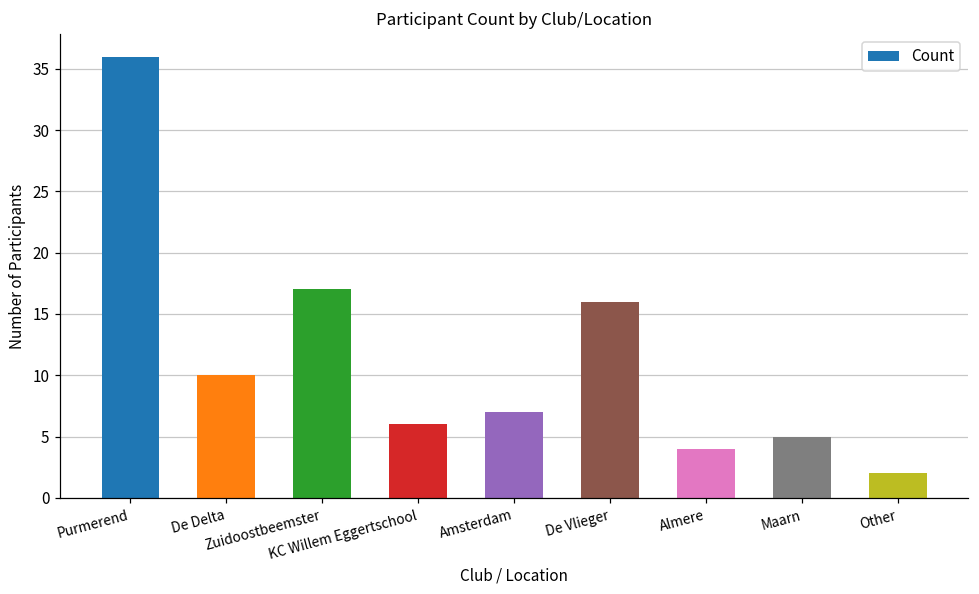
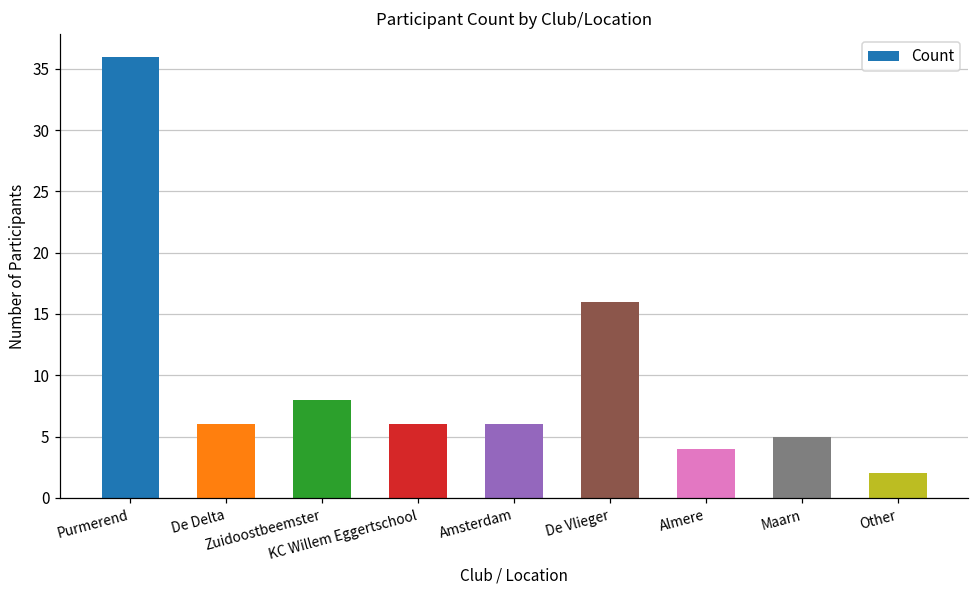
  {
    "Purmerend": 36,
-   "De Delta": 10,
-   "Zuidoostbeemster": 17,
+   "De Delta": 6,
+   "Zuidoostbeemster": 8,
    "KC Willem Eggertschool": 6,
-   "Amsterdam": 7,
+   "Amsterdam": 6,
    "De Vlieger": 16,
    "Almere": 4,
    "Maarn": 5,
    "Other": 2
  }
